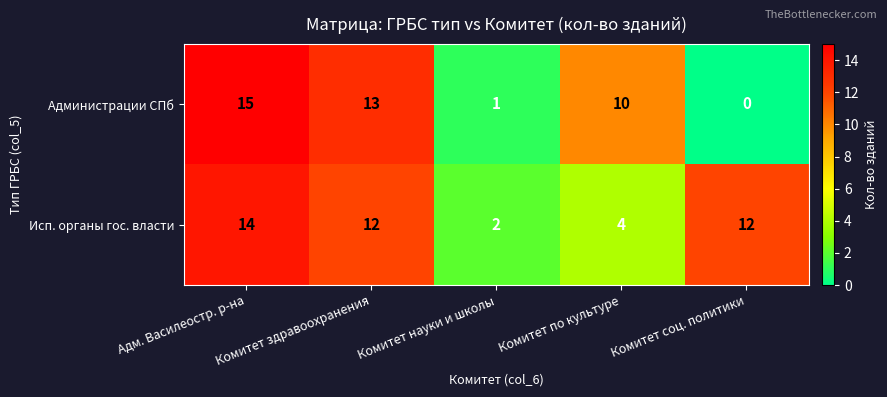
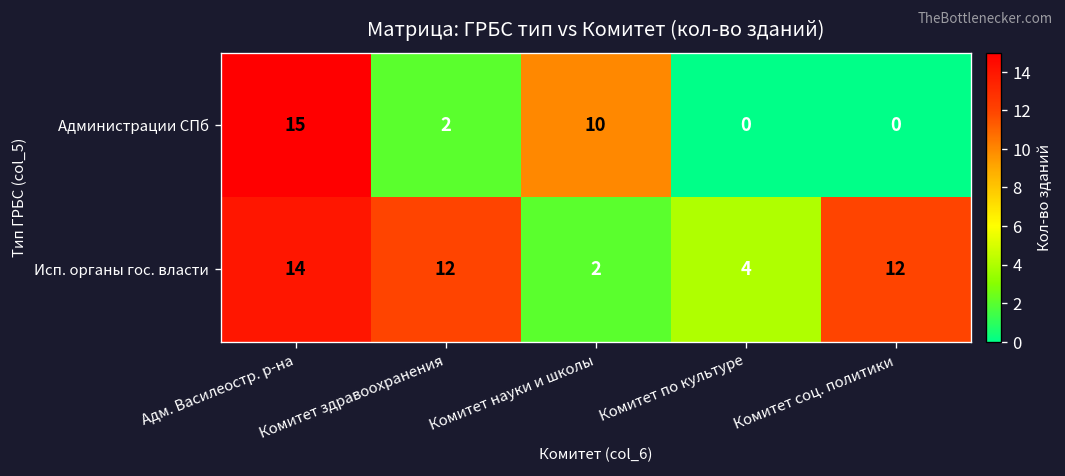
  {
    "Администрации СПб": {
      "Адм. Василеостр. р-на": 15,
-     "Комитет здравоохранения": 13,
-     "Комитет науки и школы": 1,
-     "Комитет по культуре": 10,
+     "Комитет здравоохранения": 2,
+     "Комитет науки и школы": 10,
+     "Комитет по культуре": 0,
      "Комитет соц. политики": 0
    },
    "Исп. органы гос. власти": {
      "Адм. Василеостр. р-на": 14,
      "Комитет здравоохранения": 12,
      "Комитет науки и школы": 2,
      "Комитет по культуре": 4,
      "Комитет соц. политики": 12
    }
  }
